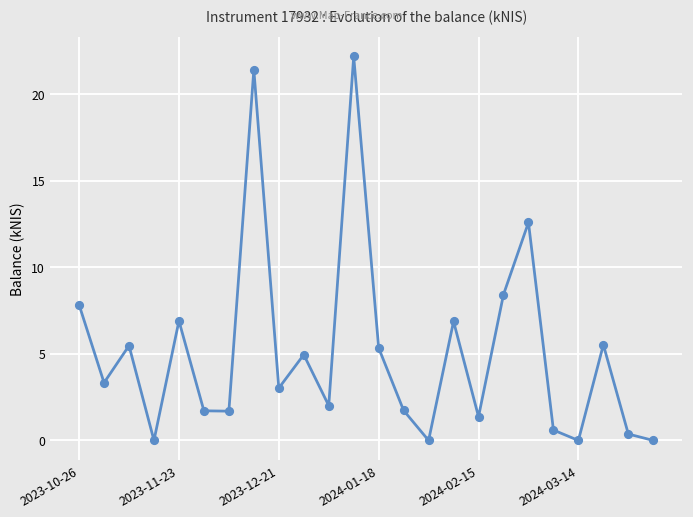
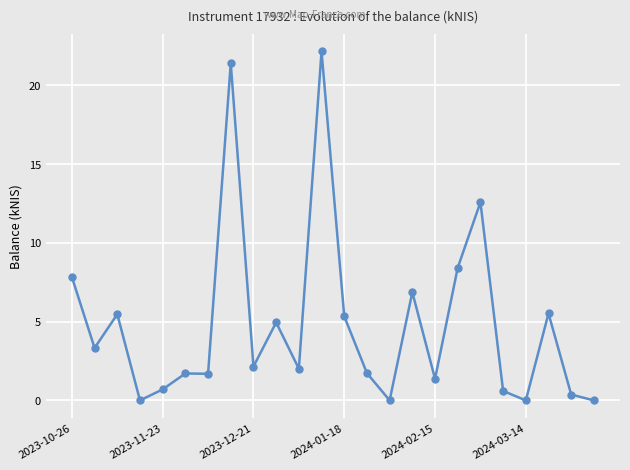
  {
    "2023-10-26": 7.8,
-   "2023-11-23": 6.9,
-   "2023-12-21": 3.0,
+   "2023-11-23": 0.7,
+   "2023-12-21": 2.2,
    "2024-01-18": 5.3,
    "2024-02-15": 1.4,
    "2024-03-14": 0.0
  }
